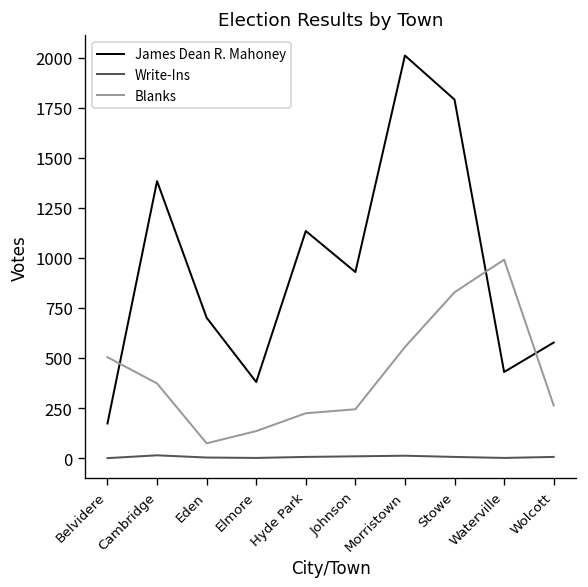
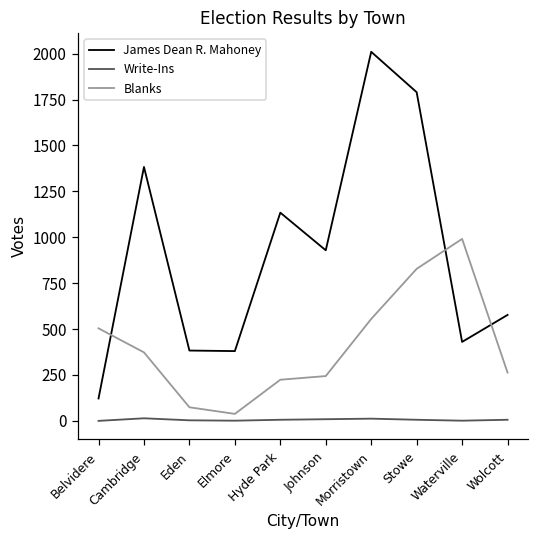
  {
    "James Dean R. Mahoney": {
-     "Belvidere": 170,
+     "Belvidere": 120,
      "Cambridge": 1380,
-     "Eden": 700,
+     "Eden": 380,
      "Elmore": 380,
      "Hyde Park": 1130,
      "Johnson": 930,
      "Morristown": 2010,
      "Stowe": 1790,
      "Waterville": 430,
      "Wolcott": 580
    },
    "Write-Ins": {
      "Belvidere": 0,
      "Cambridge": 10,
      "Eden": 0,
      "Elmore": 0,
      "Hyde Park": 10,
      "Johnson": 10,
      "Morristown": 10,
      "Stowe": 10,
      "Waterville": 0,
      "Wolcott": 10
    },
    "Blanks": {
      "Belvidere": 500,
      "Cambridge": 370,
      "Eden": 70,
-     "Elmore": 140,
+     "Elmore": 40,
      "Hyde Park": 220,
      "Johnson": 240,
      "Morristown": 560,
      "Stowe": 830,
      "Waterville": 990,
      "Wolcott": 260
    }
  }
